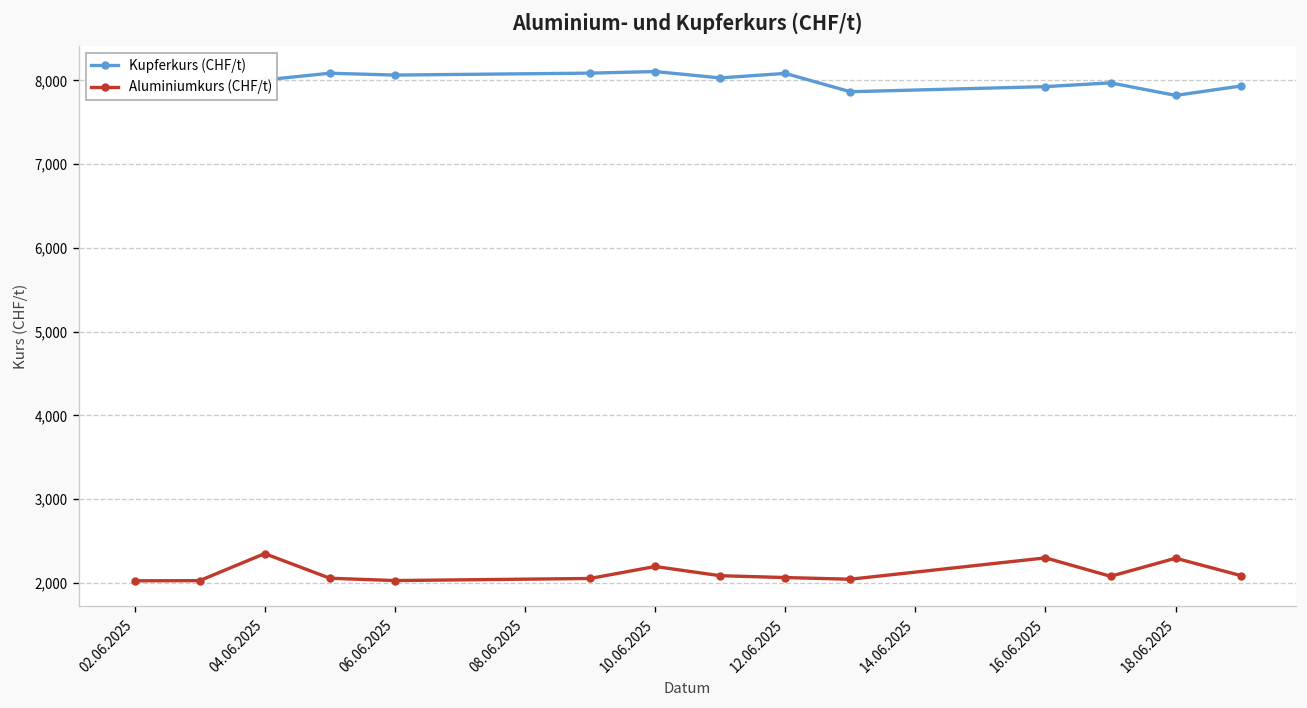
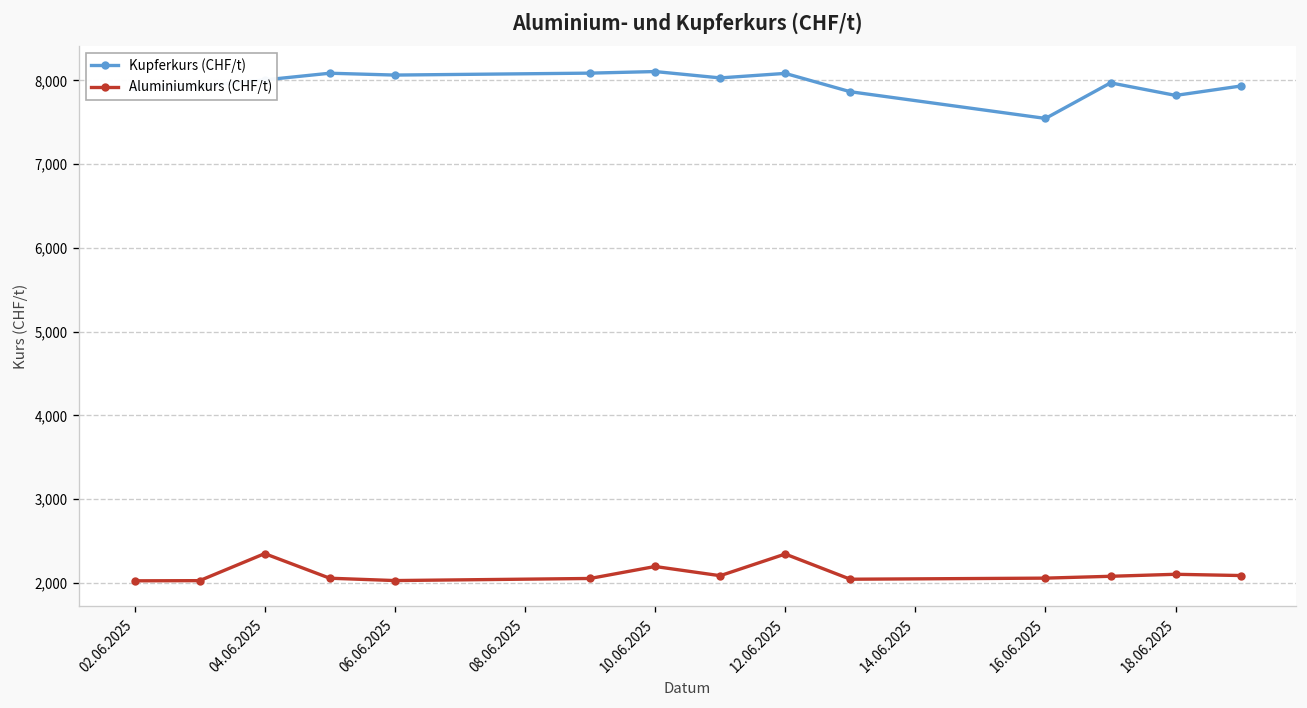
  {
    "Kupferkurs (CHF/t)": {
      "06.06.2025": "8,100",
      "10.06.2025": "8,100",
      "12.06.2025": "8,100",
-     "16.06.2025": "7,900",
+     "16.06.2025": "7,500",
      "18.06.2025": "7,800"
    },
    "Aluminiumkurs (CHF/t)": {
      "02.06.2025": "2,000",
      "04.06.2025": "2,300",
      "06.06.2025": "2,000",
      "10.06.2025": "2,200",
-     "12.06.2025": "2,100",
-     "16.06.2025": "2,300",
-     "18.06.2025": "2,300"
+     "12.06.2025": "2,300",
+     "16.06.2025": "2,100",
+     "18.06.2025": "2,100"
    }
  }
